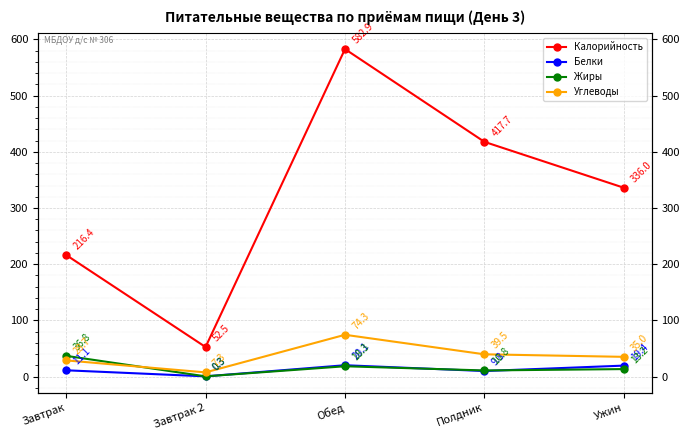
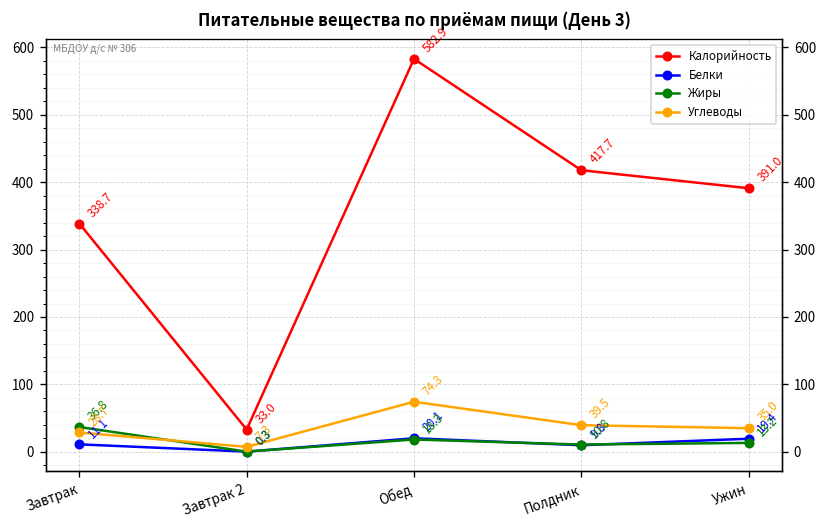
  {
    "Калорийность": {
-     "Завтрак": 216.4,
-     "Завтрак 2": 52.5,
+     "Завтрак": 338.7,
+     "Завтрак 2": 33.0,
      "Обед": 582.9,
      "Полдник": 417.7,
-     "Ужин": 336.0
+     "Ужин": 391.0
    },
    "Углеводы": {
      "Обед": 74.3
    }
  }
